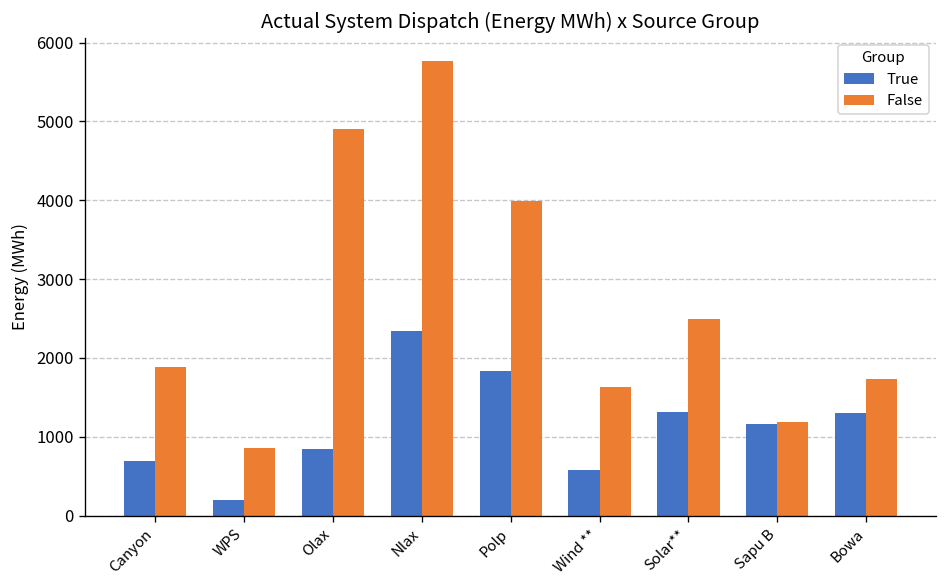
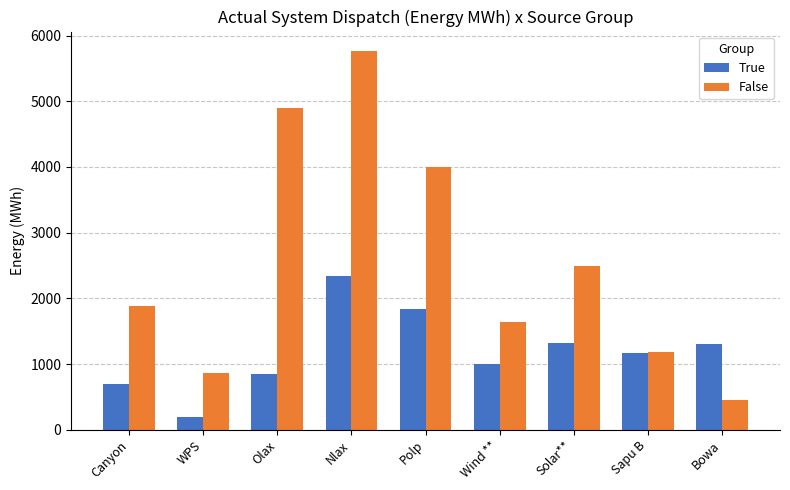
  {
    "True": {
      "Canyon": 700,
      "WPS": 200,
      "Olax": 800,
      "Nlax": 2300,
      "Polp": 1800,
-     "Wind **": 600,
+     "Wind **": 1000,
      "Solar**": 1300,
      "Sapu B": 1200,
      "Bowa": 1300
    },
    "False": {
      "Canyon": 1900,
      "WPS": 900,
      "Olax": 4900,
      "Nlax": 5800,
      "Polp": 4000,
      "Wind **": 1600,
      "Solar**": 2500,
      "Sapu B": 1200,
-     "Bowa": 1700
+     "Bowa": 500
    }
  }
